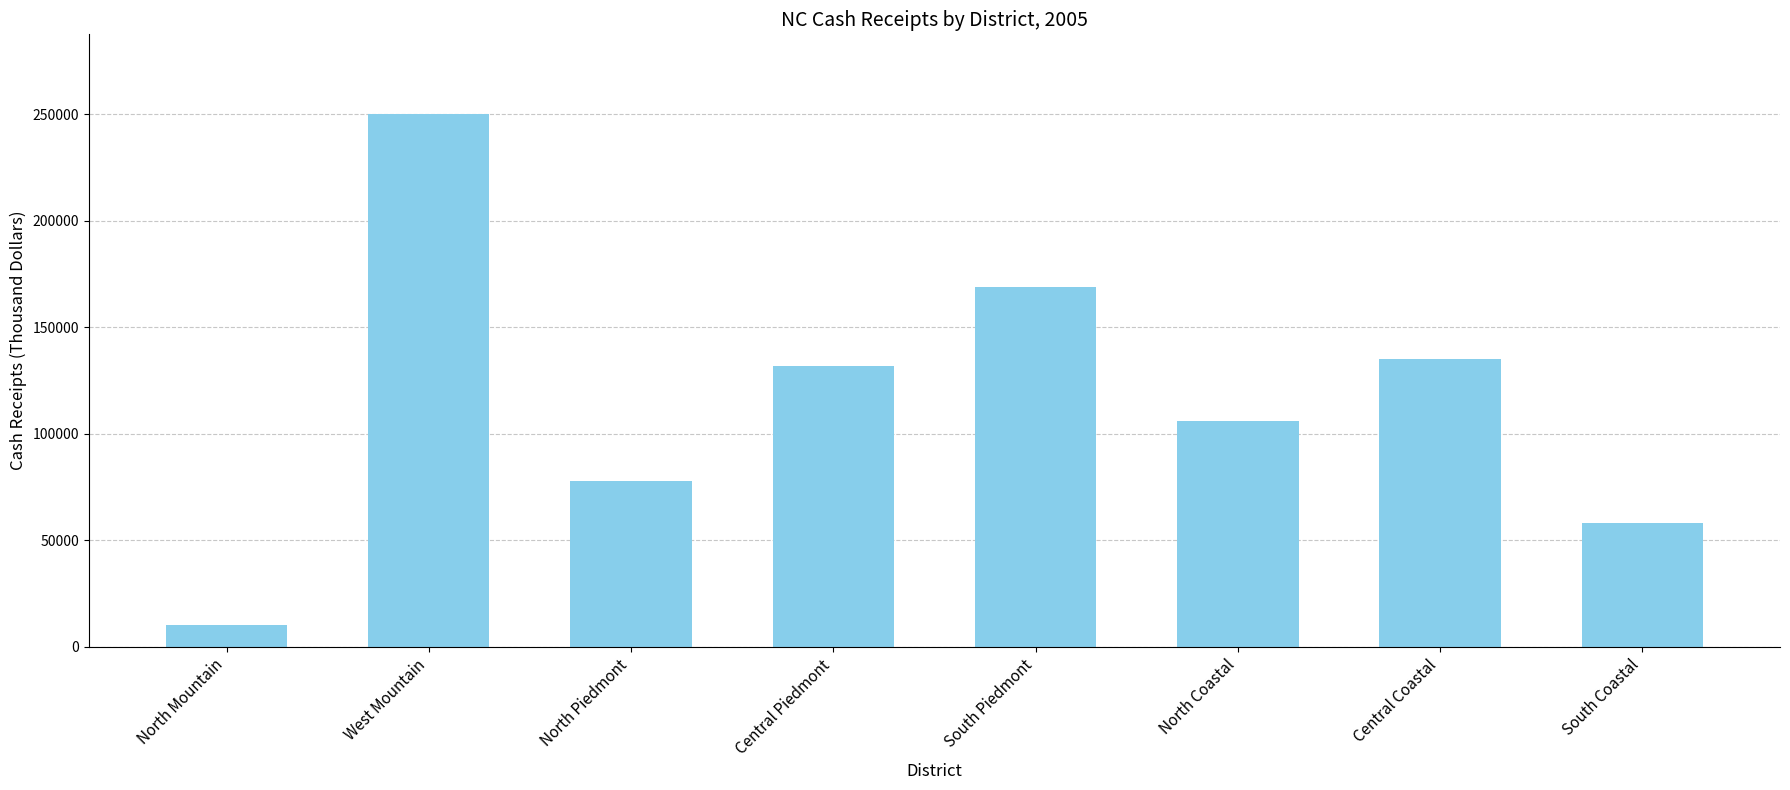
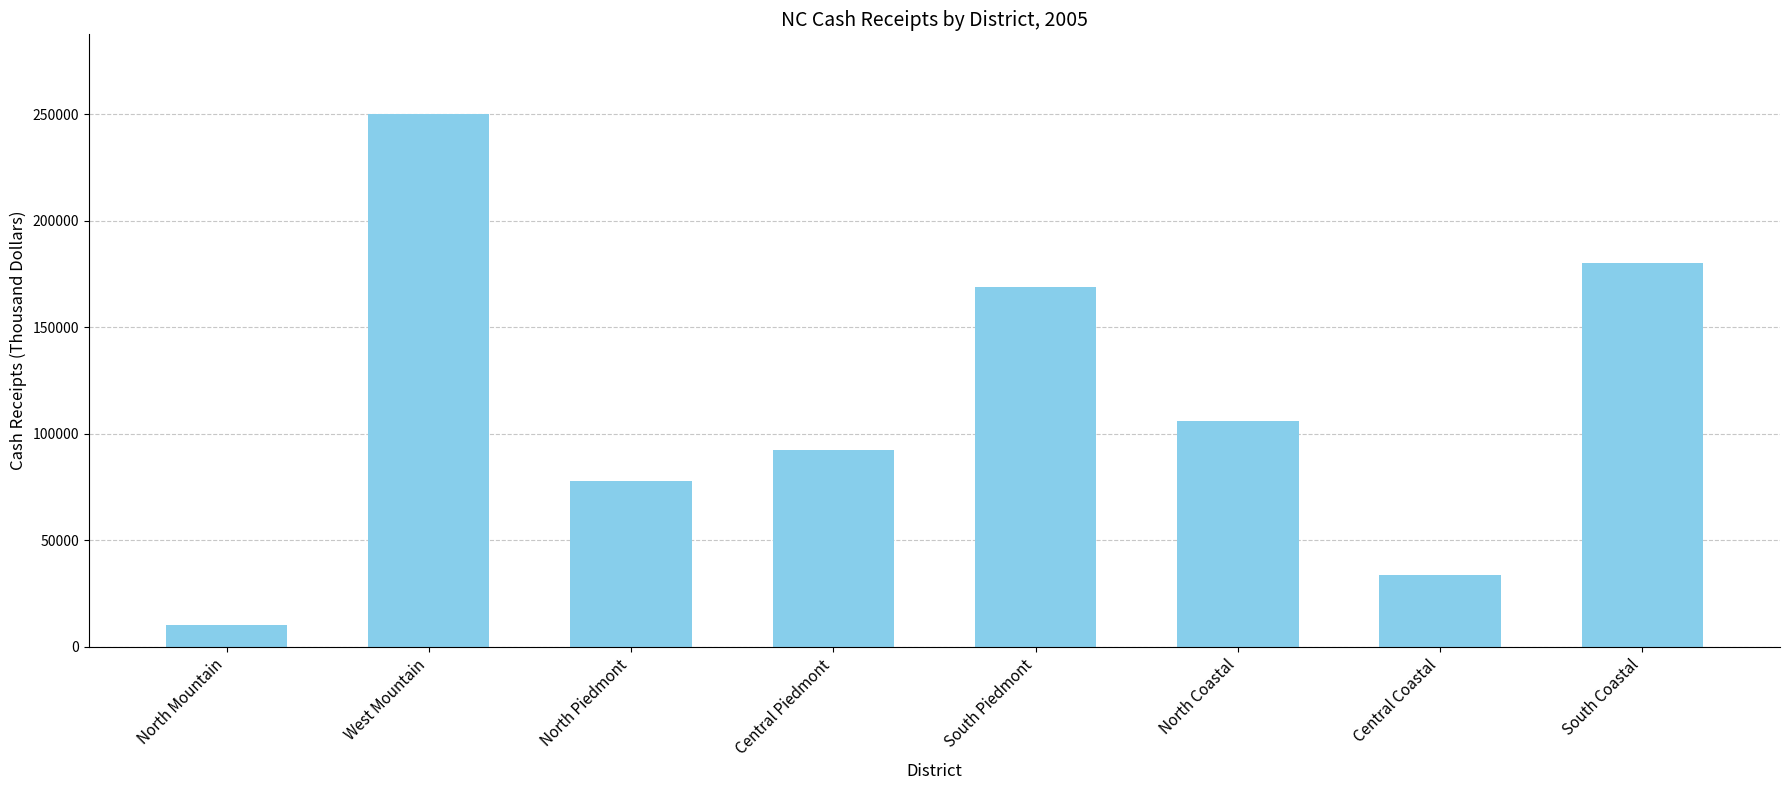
  {
    "North Mountain": 10000,
    "West Mountain": 250000,
    "North Piedmont": 78000,
-   "Central Piedmont": 132000,
+   "Central Piedmont": 93000,
    "South Piedmont": 169000,
    "North Coastal": 106000,
-   "Central Coastal": 135000,
-   "South Coastal": 58000
+   "Central Coastal": 34000,
+   "South Coastal": 180000
  }
